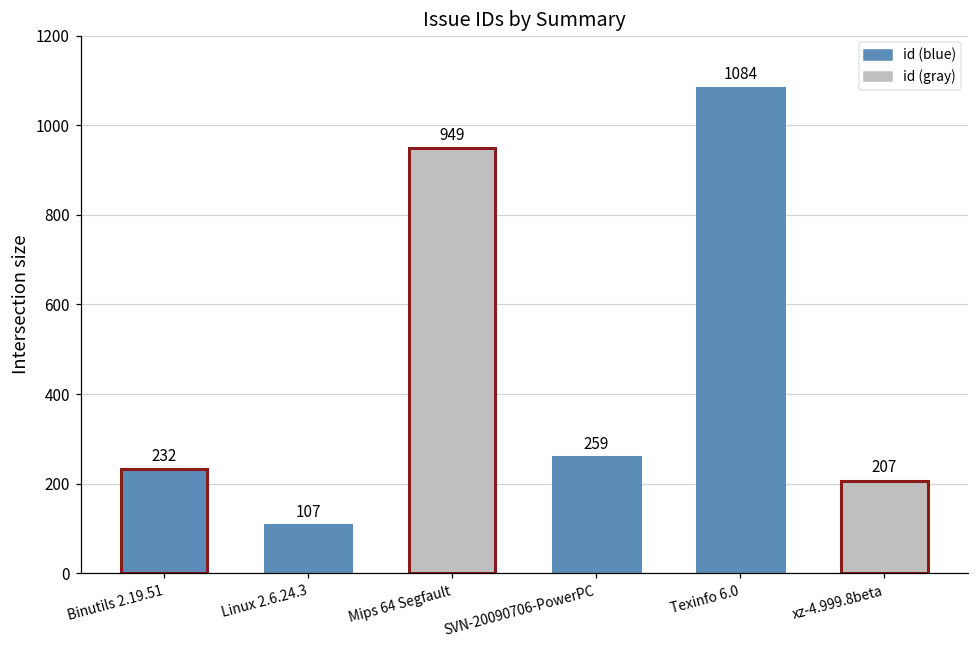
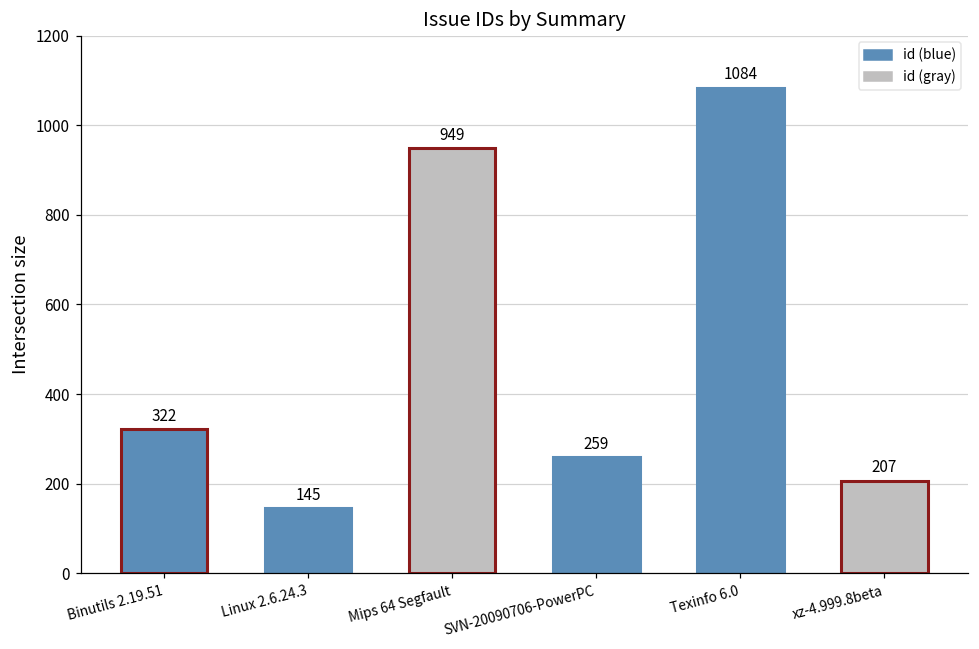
  {
-   "Binutils 2.19.51": 232,
-   "Linux 2.6.24.3": 107,
+   "Binutils 2.19.51": 322,
+   "Linux 2.6.24.3": 145,
    "Mips 64 Segfault": 949,
    "SVN-20090706-PowerPC": 259,
    "Texinfo 6.0": 1084,
    "xz-4.999.8beta": 207
  }
